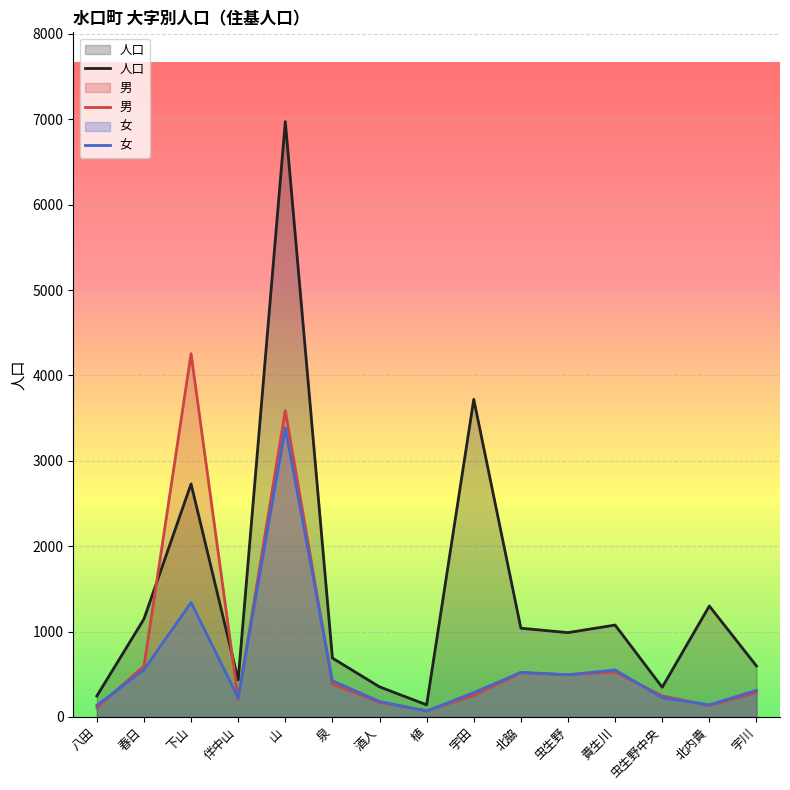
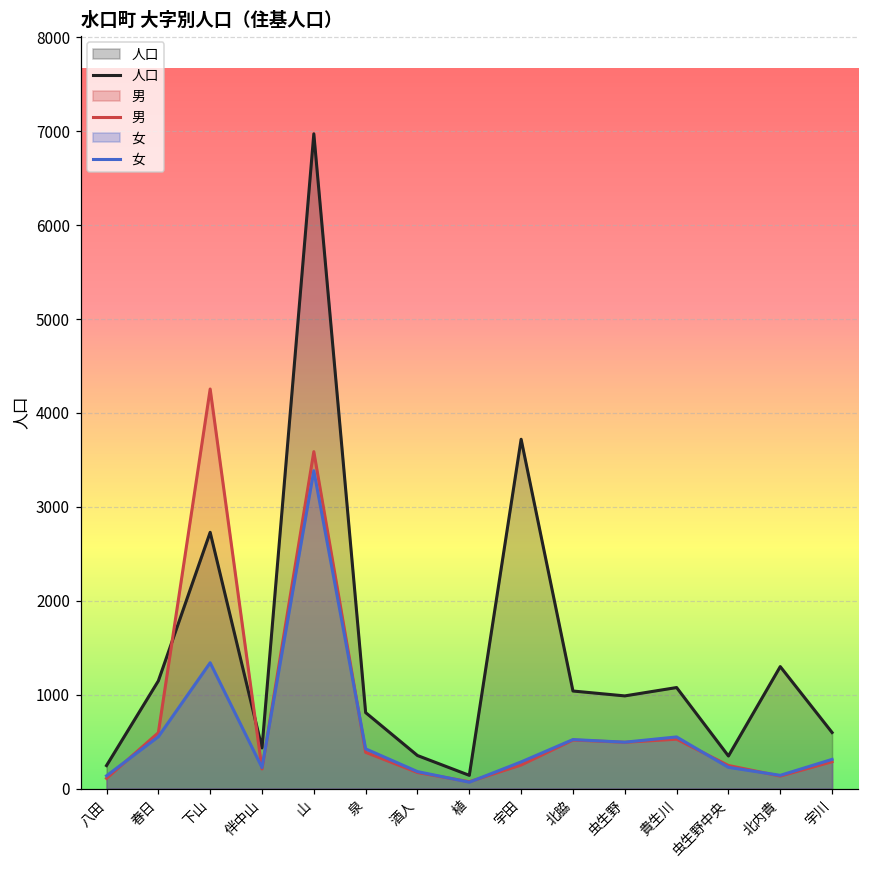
  {
    "人口": {
      "八田": 200,
      "春日": 1100,
      "下山": 2700,
      "伴中山": 400,
      "山": 7000,
-     "泉": 700,
+     "泉": 800,
      "酒人": 400,
      "植": 100,
      "宇田": 3700,
      "北脇": 1000,
      "虫生野": 1000,
      "貴生川": 1100,
      "虫生野中央": 300,
      "北内貴": 1300,
      "宇川": 600
    },
    "男": {
      "春日": 600,
      "下山": 4300,
      "山": 3600,
      "泉": 400,
      "宇田": 300
    },
    "女": {
      "春日": 600,
      "下山": 1300,
      "山": 3400,
      "泉": 400,
      "宇田": 300
    }
  }
